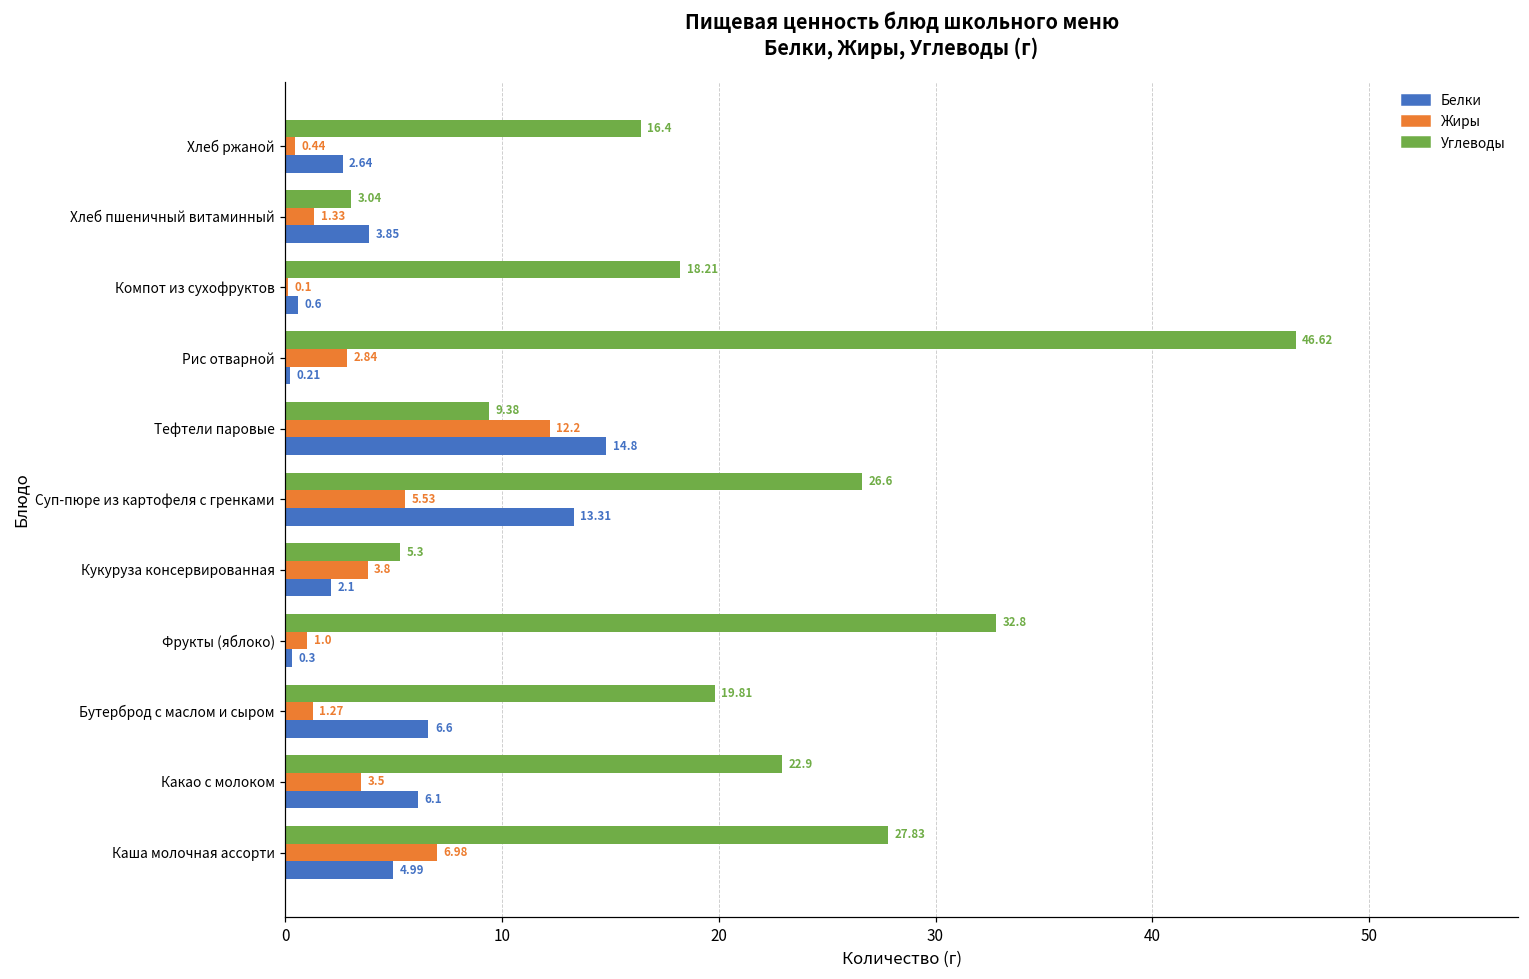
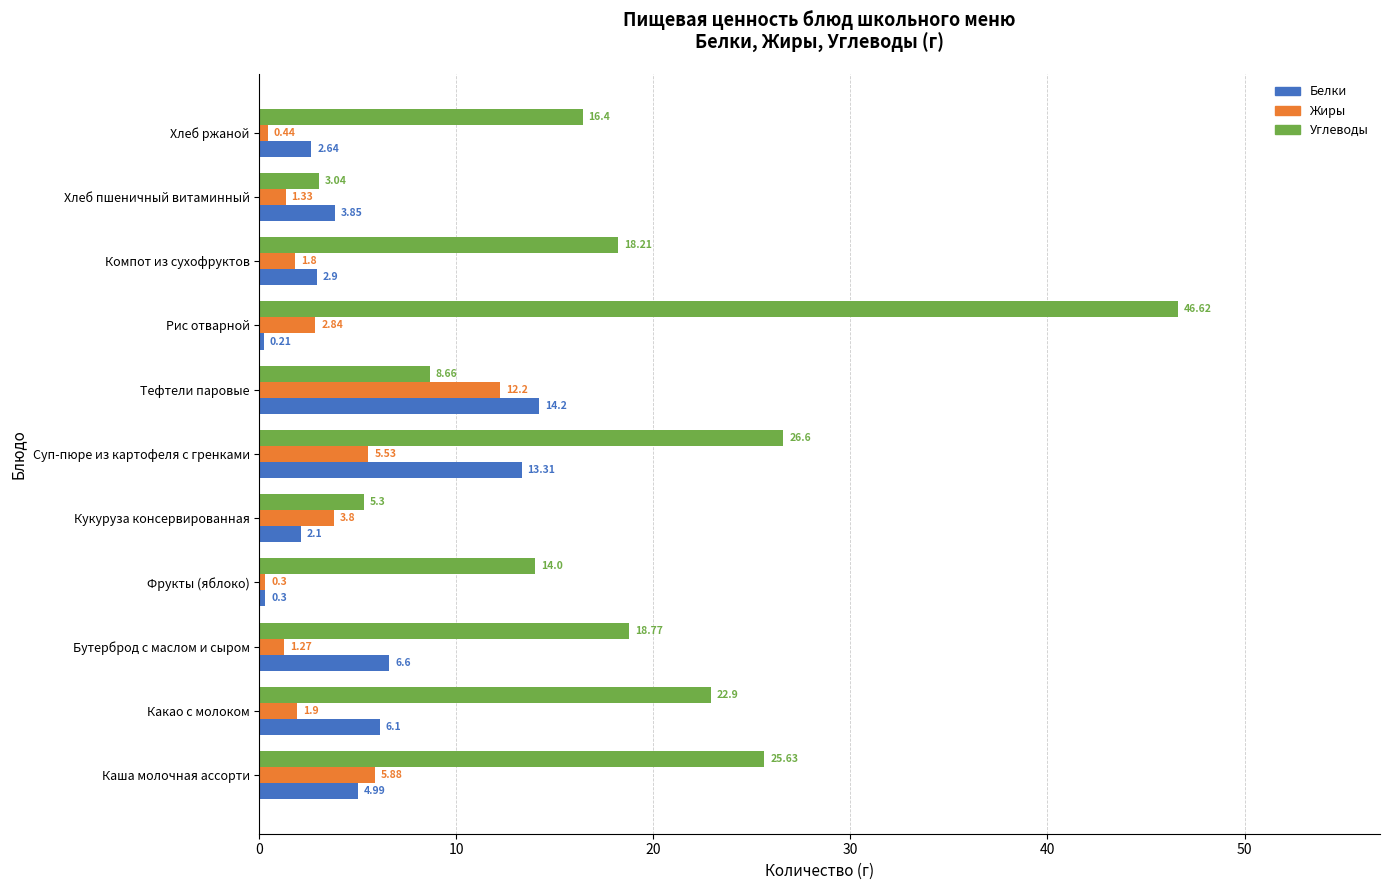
  {
    "Белки": {
      "Хлеб ржаной": 2.64,
      "Хлеб пшеничный витаминный": 3.85,
-     "Компот из сухофруктов": 0.6,
+     "Компот из сухофруктов": 2.9,
      "Рис отварной": 0.21,
-     "Тефтели паровые": 14.8,
+     "Тефтели паровые": 14.2,
      "Суп-пюре из картофеля с гренками": 13.31,
      "Кукуруза консервированная": 2.1,
      "Фрукты (яблоко)": 0.3,
      "Бутерброд с маслом и сыром": 6.6,
      "Какао с молоком": 6.1,
      "Каша молочная ассорти": 4.99
    },
    "Жиры": {
      "Хлеб ржаной": 0.44,
      "Хлеб пшеничный витаминный": 1.33,
-     "Компот из сухофруктов": 0.1,
+     "Компот из сухофруктов": 1.8,
      "Рис отварной": 2.84,
      "Тефтели паровые": 12.2,
      "Суп-пюре из картофеля с гренками": 5.53,
      "Кукуруза консервированная": 3.8,
-     "Фрукты (яблоко)": 1.0,
+     "Фрукты (яблоко)": 0.3,
      "Бутерброд с маслом и сыром": 1.27,
-     "Какао с молоком": 3.5,
-     "Каша молочная ассорти": 6.98
+     "Какао с молоком": 1.9,
+     "Каша молочная ассорти": 5.88
    },
    "Углеводы": {
      "Хлеб ржаной": 16.4,
      "Хлеб пшеничный витаминный": 3.04,
      "Компот из сухофруктов": 18.21,
      "Рис отварной": 46.62,
-     "Тефтели паровые": 9.38,
+     "Тефтели паровые": 8.66,
      "Суп-пюре из картофеля с гренками": 26.6,
      "Кукуруза консервированная": 5.3,
-     "Фрукты (яблоко)": 32.8,
-     "Бутерброд с маслом и сыром": 19.81,
+     "Фрукты (яблоко)": 14.0,
+     "Бутерброд с маслом и сыром": 18.77,
      "Какао с молоком": 22.9,
-     "Каша молочная ассорти": 27.83
+     "Каша молочная ассорти": 25.63
    }
  }
